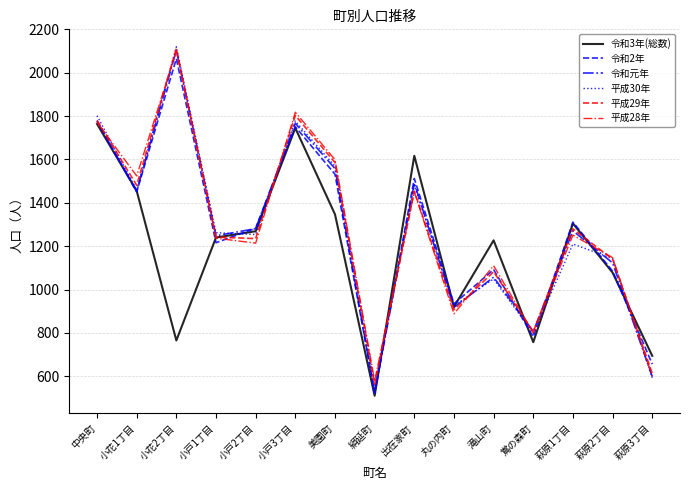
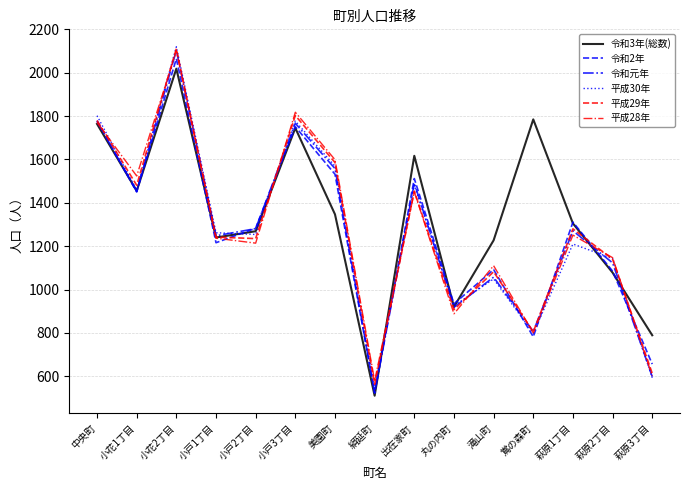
  {
    "令和3年(総数)": {
-     "小花2丁目": 770,
+     "小花2丁目": 2020,
      "小戸2丁目": 1270,
      "美園町": 1350,
      "絹延町": 510,
      "出在家町": 1620,
      "滝山町": 1230,
-     "鴬の森町": 760,
-     "萩原3丁目": 690
+     "鴬の森町": 1790,
+     "萩原3丁目": 790
    }
  }
